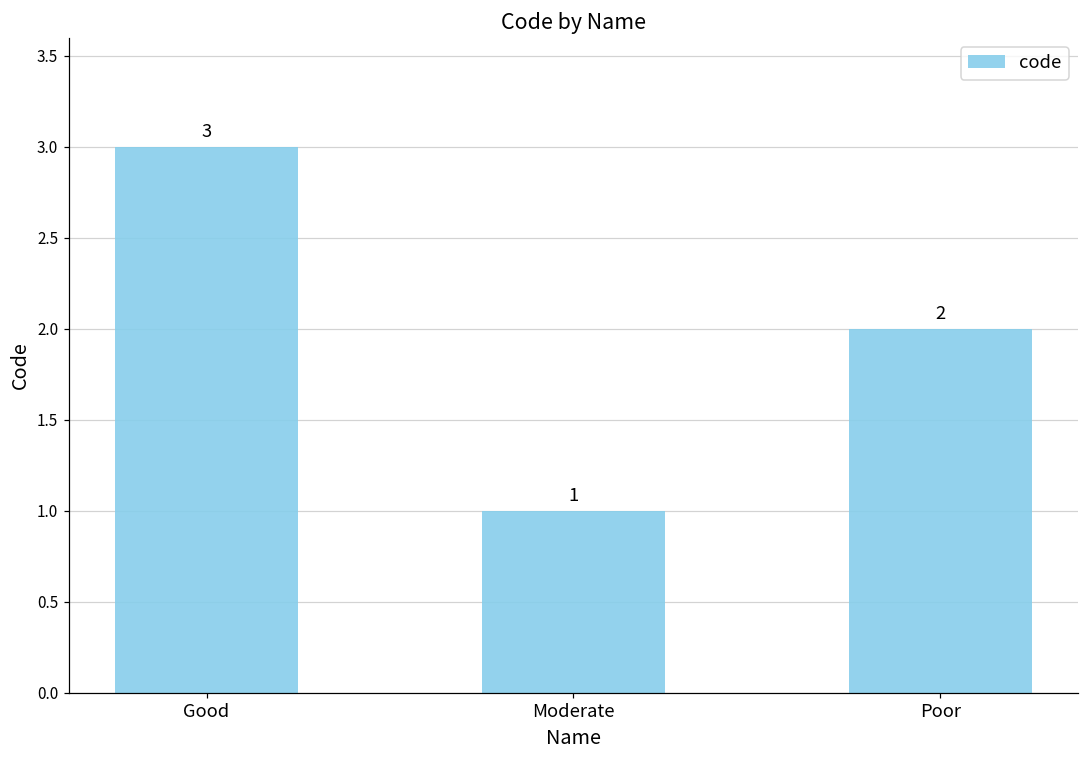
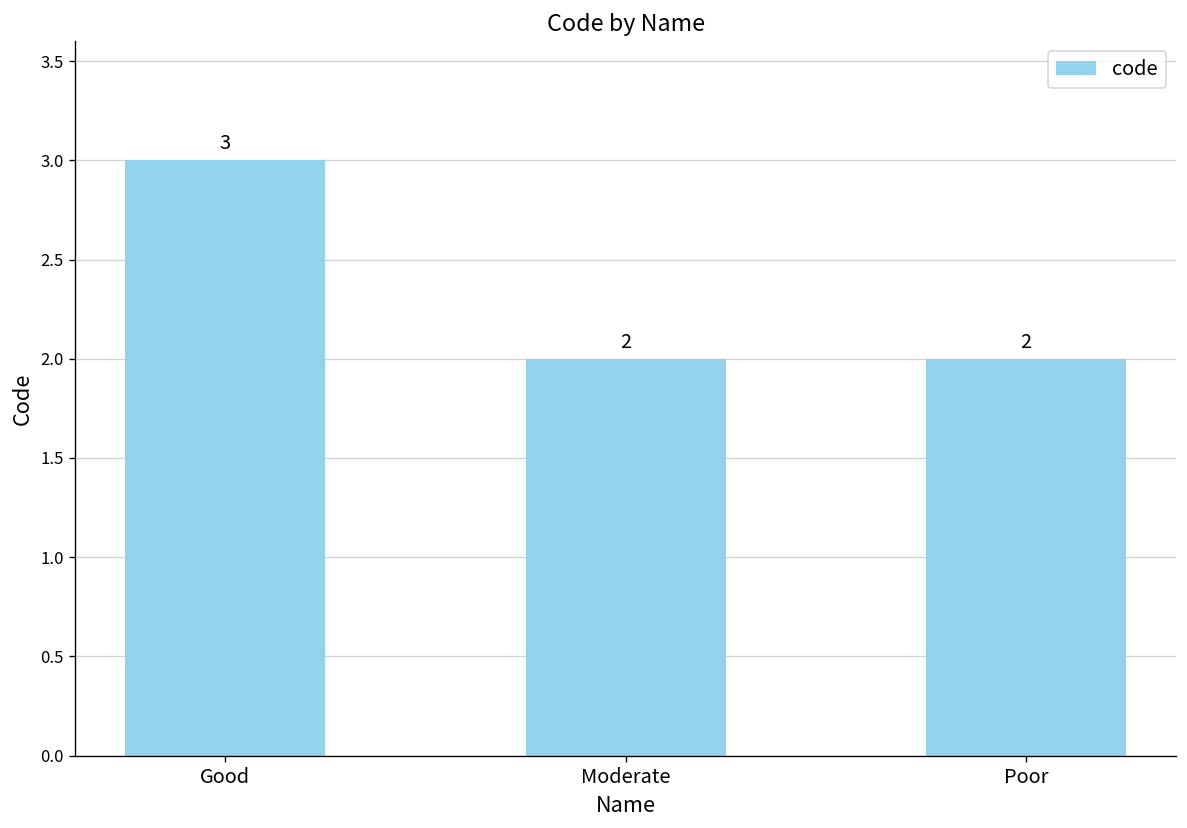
  {
    "Good": 3,
-   "Moderate": 1,
+   "Moderate": 2,
    "Poor": 2
  }
